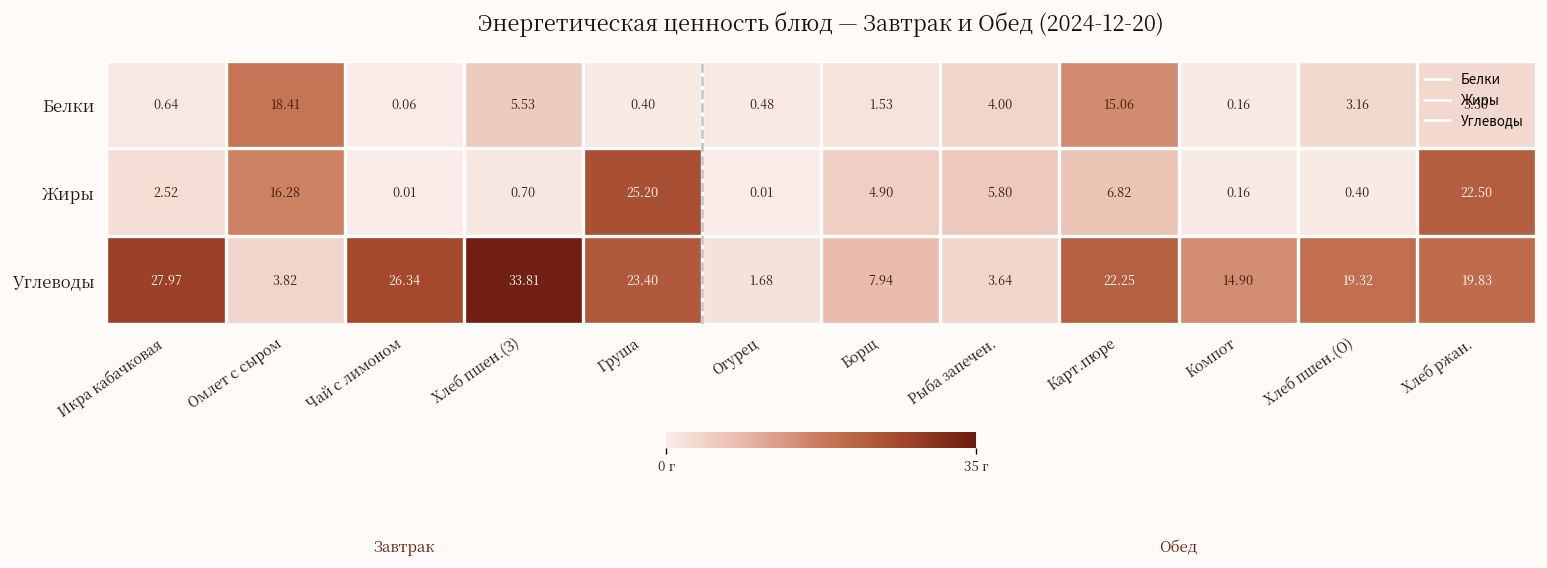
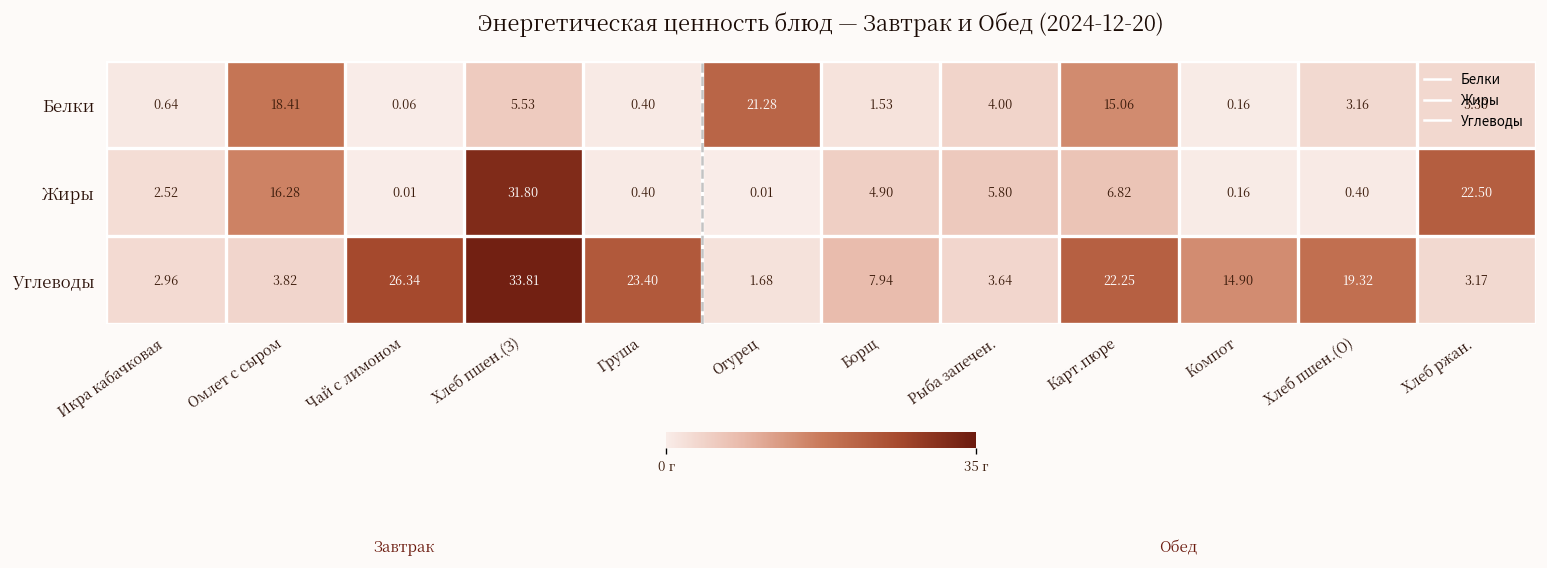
  {
    "Белки": {
      "Икра кабачковая": 0.64,
      "Омлет с сыром": 18.41,
      "Чай с лимоном": 0.06,
      "Хлеб пшен.(З)": 5.53,
      "Груша": 0.40,
-     "Огурец": 0.48,
+     "Огурец": 21.28,
      "Борщ": 1.53,
      "Рыба запечен.": 4.00,
      "Карт.пюре": 15.06,
      "Компот": 0.16,
      "Хлеб пшен.(О)": 3.16
    },
    "Жиры": {
      "Икра кабачковая": 2.52,
      "Омлет с сыром": 16.28,
      "Чай с лимоном": 0.01,
-     "Хлеб пшен.(З)": 0.70,
-     "Груша": 25.20,
+     "Хлеб пшен.(З)": 31.80,
+     "Груша": 0.40,
      "Огурец": 0.01,
      "Борщ": 4.90,
      "Рыба запечен.": 5.80,
      "Карт.пюре": 6.82,
      "Компот": 0.16,
      "Хлеб пшен.(О)": 0.40,
      "Хлеб ржан.": 22.50
    },
    "Углеводы": {
-     "Икра кабачковая": 27.97,
+     "Икра кабачковая": 2.96,
      "Омлет с сыром": 3.82,
      "Чай с лимоном": 26.34,
      "Хлеб пшен.(З)": 33.81,
      "Груша": 23.40,
      "Огурец": 1.68,
      "Борщ": 7.94,
      "Рыба запечен.": 3.64,
      "Карт.пюре": 22.25,
      "Компот": 14.90,
      "Хлеб пшен.(О)": 19.32,
-     "Хлеб ржан.": 19.83
+     "Хлеб ржан.": 3.17
    }
  }
